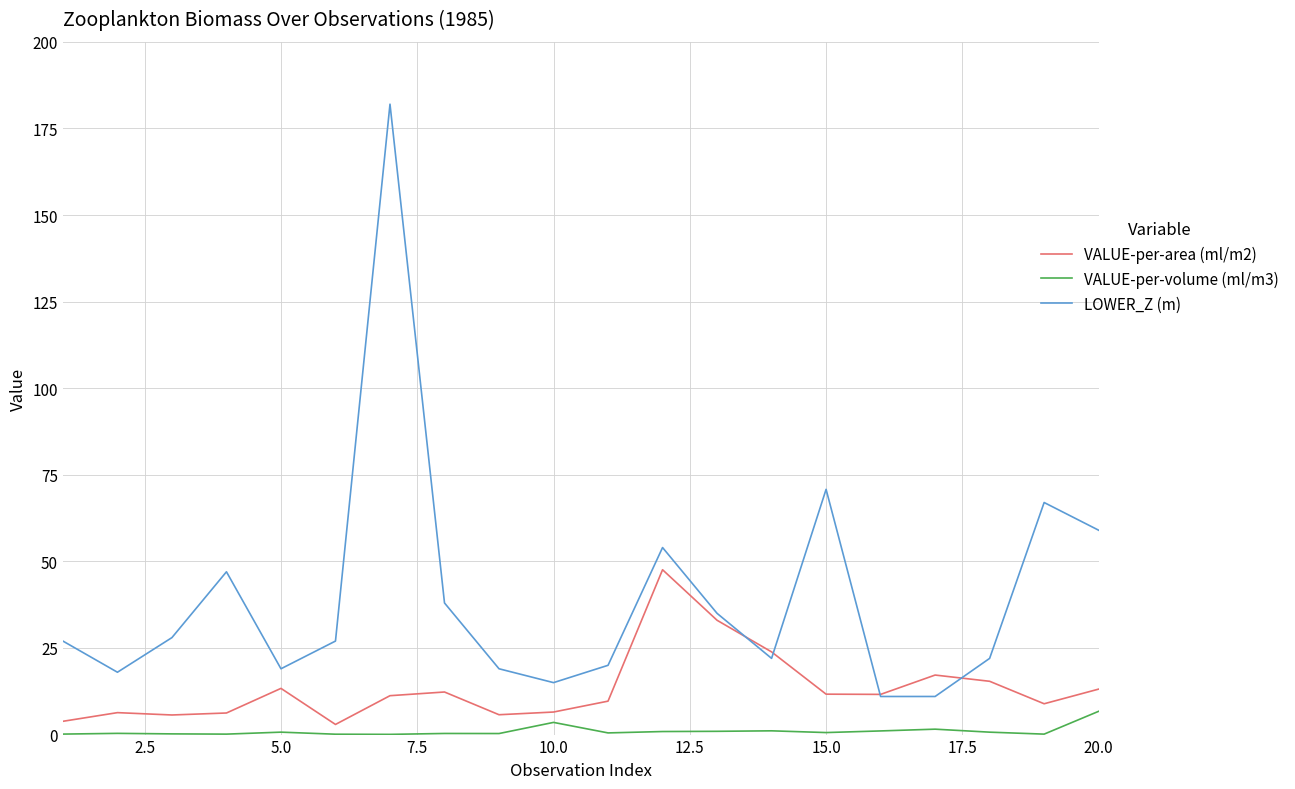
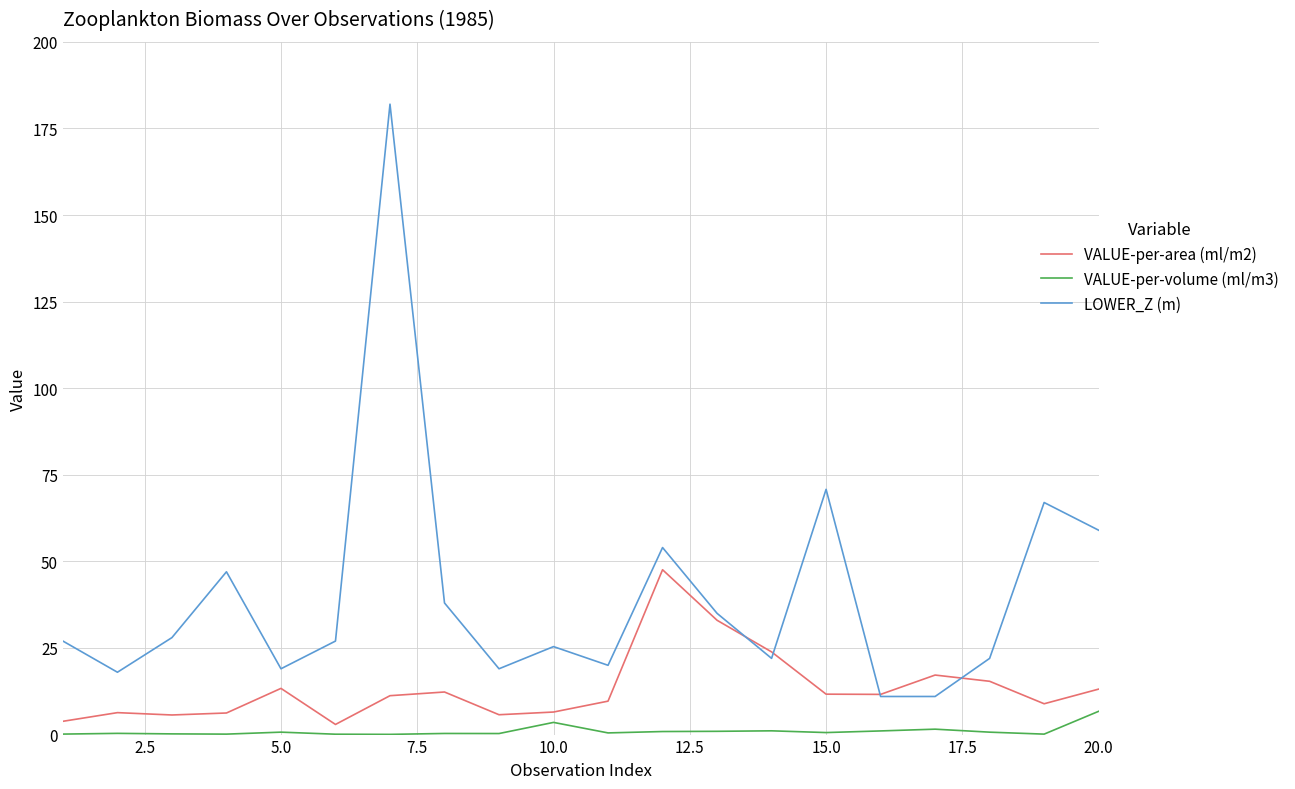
  {
    "VALUE-per-area (ml/m2)": {
      "5.0": 13,
      "10.0": 7,
      "15.0": 12,
      "20.0": 13
    },
    "VALUE-per-volume (ml/m3)": {
      "5.0": 1,
      "10.0": 4,
      "15.0": 1,
      "20.0": 7
    },
    "LOWER_Z (m)": {
      "5.0": 19,
-     "10.0": 15,
+     "10.0": 25,
      "15.0": 71,
      "20.0": 59
    }
  }
